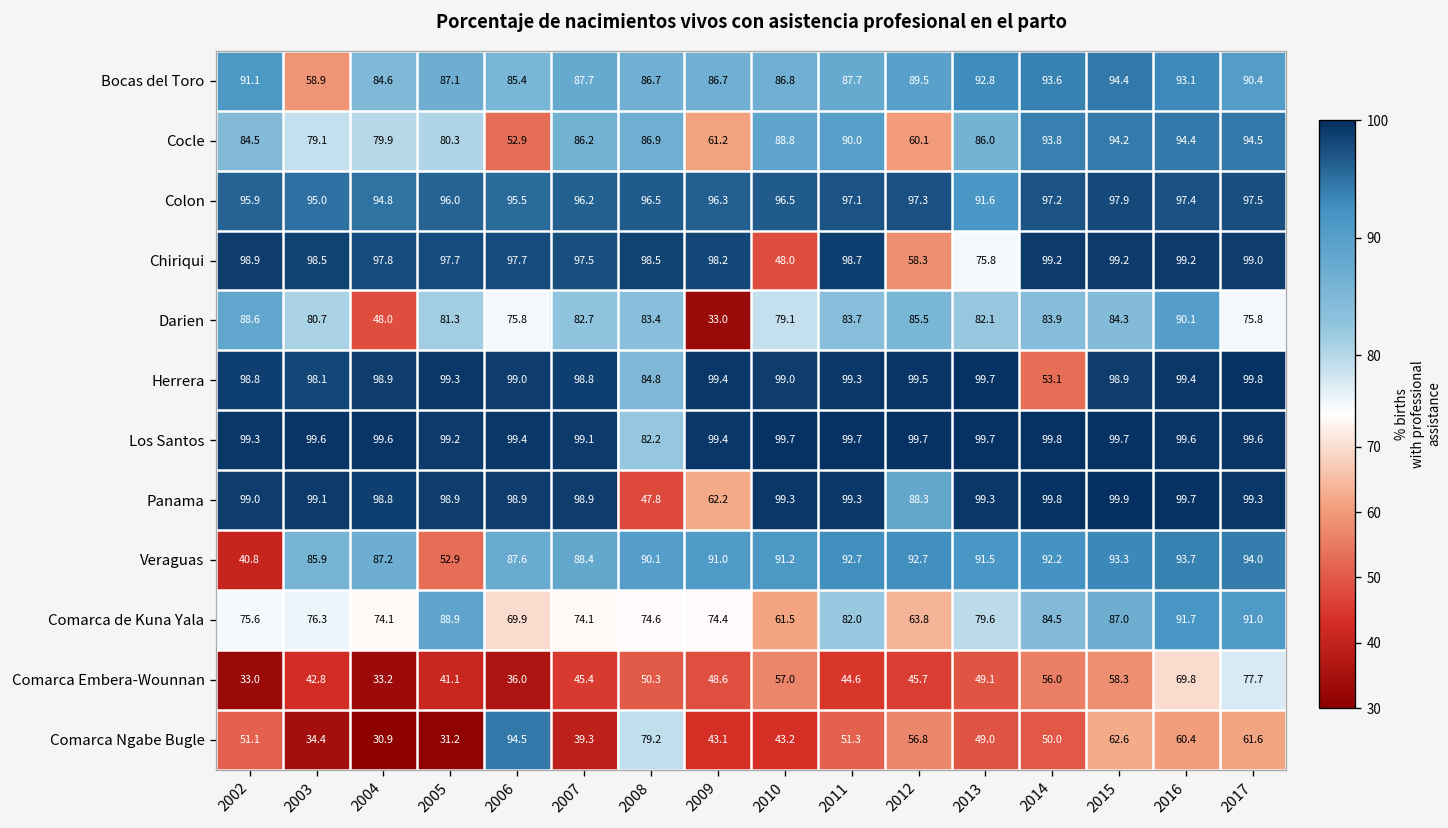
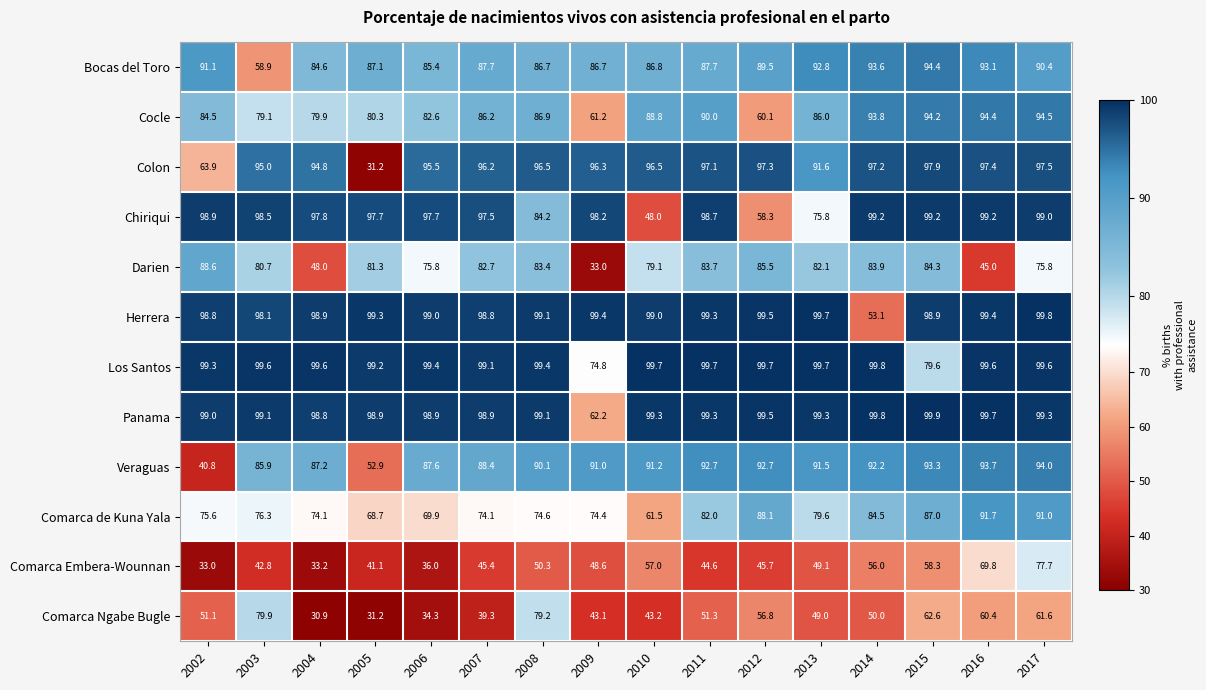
  {
    "Bocas del Toro": {
      "2002": 91.1,
      "2003": 58.9,
      "2004": 84.6,
      "2005": 87.1,
      "2006": 85.4,
      "2007": 87.7,
      "2008": 86.7,
      "2009": 86.7,
      "2010": 86.8,
      "2011": 87.7,
      "2012": 89.5,
      "2013": 92.8,
      "2014": 93.6,
      "2015": 94.4,
      "2016": 93.1,
      "2017": 90.4
    },
    "Cocle": {
      "2002": 84.5,
      "2003": 79.1,
      "2004": 79.9,
      "2005": 80.3,
-     "2006": 52.9,
+     "2006": 82.6,
      "2007": 86.2,
      "2008": 86.9,
      "2009": 61.2,
      "2010": 88.8,
      "2011": 90.0,
      "2012": 60.1,
      "2013": 86.0,
      "2014": 93.8,
      "2015": 94.2,
      "2016": 94.4,
      "2017": 94.5
    },
    "Colon": {
-     "2002": 95.9,
+     "2002": 63.9,
      "2003": 95.0,
      "2004": 94.8,
-     "2005": 96.0,
+     "2005": 31.2,
      "2006": 95.5,
      "2007": 96.2,
      "2008": 96.5,
      "2009": 96.3,
      "2010": 96.5,
      "2011": 97.1,
      "2012": 97.3,
      "2013": 91.6,
      "2014": 97.2,
      "2015": 97.9,
      "2016": 97.4,
      "2017": 97.5
    },
    "Chiriqui": {
      "2002": 98.9,
      "2003": 98.5,
      "2004": 97.8,
      "2005": 97.7,
      "2006": 97.7,
      "2007": 97.5,
-     "2008": 98.5,
+     "2008": 84.2,
      "2009": 98.2,
      "2010": 48.0,
      "2011": 98.7,
      "2012": 58.3,
      "2013": 75.8,
      "2014": 99.2,
      "2015": 99.2,
      "2016": 99.2,
      "2017": 99.0
    },
    "Darien": {
      "2002": 88.6,
      "2003": 80.7,
      "2004": 48.0,
      "2005": 81.3,
      "2006": 75.8,
      "2007": 82.7,
      "2008": 83.4,
      "2009": 33.0,
      "2010": 79.1,
      "2011": 83.7,
      "2012": 85.5,
      "2013": 82.1,
      "2014": 83.9,
      "2015": 84.3,
-     "2016": 90.1,
+     "2016": 45.0,
      "2017": 75.8
    },
    "Herrera": {
      "2002": 98.8,
      "2003": 98.1,
      "2004": 98.9,
      "2005": 99.3,
      "2006": 99.0,
      "2007": 98.8,
-     "2008": 84.8,
+     "2008": 99.1,
      "2009": 99.4,
      "2010": 99.0,
      "2011": 99.3,
      "2012": 99.5,
      "2013": 99.7,
      "2014": 53.1,
      "2015": 98.9,
      "2016": 99.4,
      "2017": 99.8
    },
    "Los Santos": {
      "2002": 99.3,
      "2003": 99.6,
      "2004": 99.6,
      "2005": 99.2,
      "2006": 99.4,
      "2007": 99.1,
-     "2008": 82.2,
-     "2009": 99.4,
+     "2008": 99.4,
+     "2009": 74.8,
      "2010": 99.7,
      "2011": 99.7,
      "2012": 99.7,
      "2013": 99.7,
      "2014": 99.8,
-     "2015": 99.7,
+     "2015": 79.6,
      "2016": 99.6,
      "2017": 99.6
    },
    "Panama": {
      "2002": 99.0,
      "2003": 99.1,
      "2004": 98.8,
      "2005": 98.9,
      "2006": 98.9,
      "2007": 98.9,
-     "2008": 47.8,
+     "2008": 99.1,
      "2009": 62.2,
      "2010": 99.3,
      "2011": 99.3,
-     "2012": 88.3,
+     "2012": 99.5,
      "2013": 99.3,
      "2014": 99.8,
      "2015": 99.9,
      "2016": 99.7,
      "2017": 99.3
    },
    "Veraguas": {
      "2002": 40.8,
      "2003": 85.9,
      "2004": 87.2,
      "2005": 52.9,
      "2006": 87.6,
      "2007": 88.4,
      "2008": 90.1,
      "2009": 91.0,
      "2010": 91.2,
      "2011": 92.7,
      "2012": 92.7,
      "2013": 91.5,
      "2014": 92.2,
      "2015": 93.3,
      "2016": 93.7,
      "2017": 94.0
    },
    "Comarca de Kuna Yala": {
      "2002": 75.6,
      "2003": 76.3,
      "2004": 74.1,
-     "2005": 88.9,
+     "2005": 68.7,
      "2006": 69.9,
      "2007": 74.1,
      "2008": 74.6,
      "2009": 74.4,
      "2010": 61.5,
      "2011": 82.0,
-     "2012": 63.8,
+     "2012": 88.1,
      "2013": 79.6,
      "2014": 84.5,
      "2015": 87.0,
      "2016": 91.7,
      "2017": 91.0
    },
    "Comarca Embera-Wounnan": {
      "2002": 33.0,
      "2003": 42.8,
      "2004": 33.2,
      "2005": 41.1,
      "2006": 36.0,
      "2007": 45.4,
      "2008": 50.3,
      "2009": 48.6,
      "2010": 57.0,
      "2011": 44.6,
      "2012": 45.7,
      "2013": 49.1,
      "2014": 56.0,
      "2015": 58.3,
      "2016": 69.8,
      "2017": 77.7
    },
    "Comarca Ngabe Bugle": {
      "2002": 51.1,
-     "2003": 34.4,
+     "2003": 79.9,
      "2004": 30.9,
      "2005": 31.2,
-     "2006": 94.5,
+     "2006": 34.3,
      "2007": 39.3,
      "2008": 79.2,
      "2009": 43.1,
      "2010": 43.2,
      "2011": 51.3,
      "2012": 56.8,
      "2013": 49.0,
      "2014": 50.0,
      "2015": 62.6,
      "2016": 60.4,
      "2017": 61.6
    }
  }
